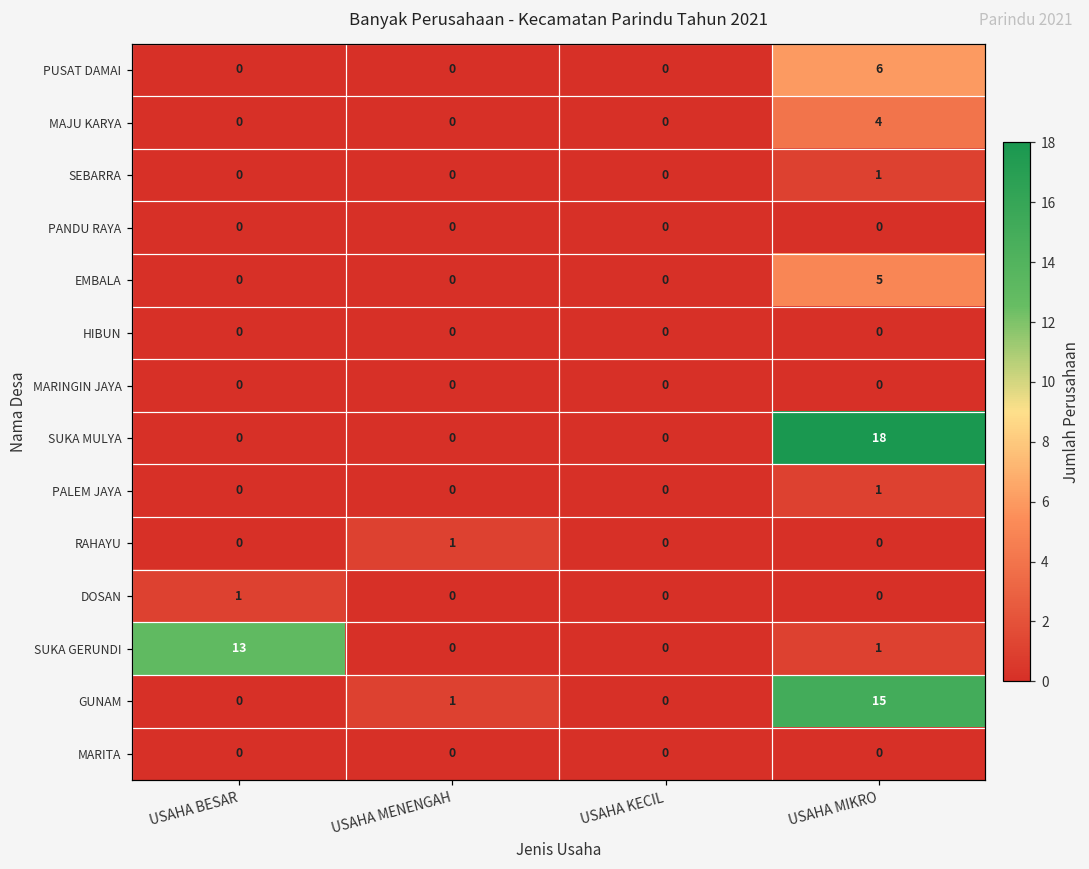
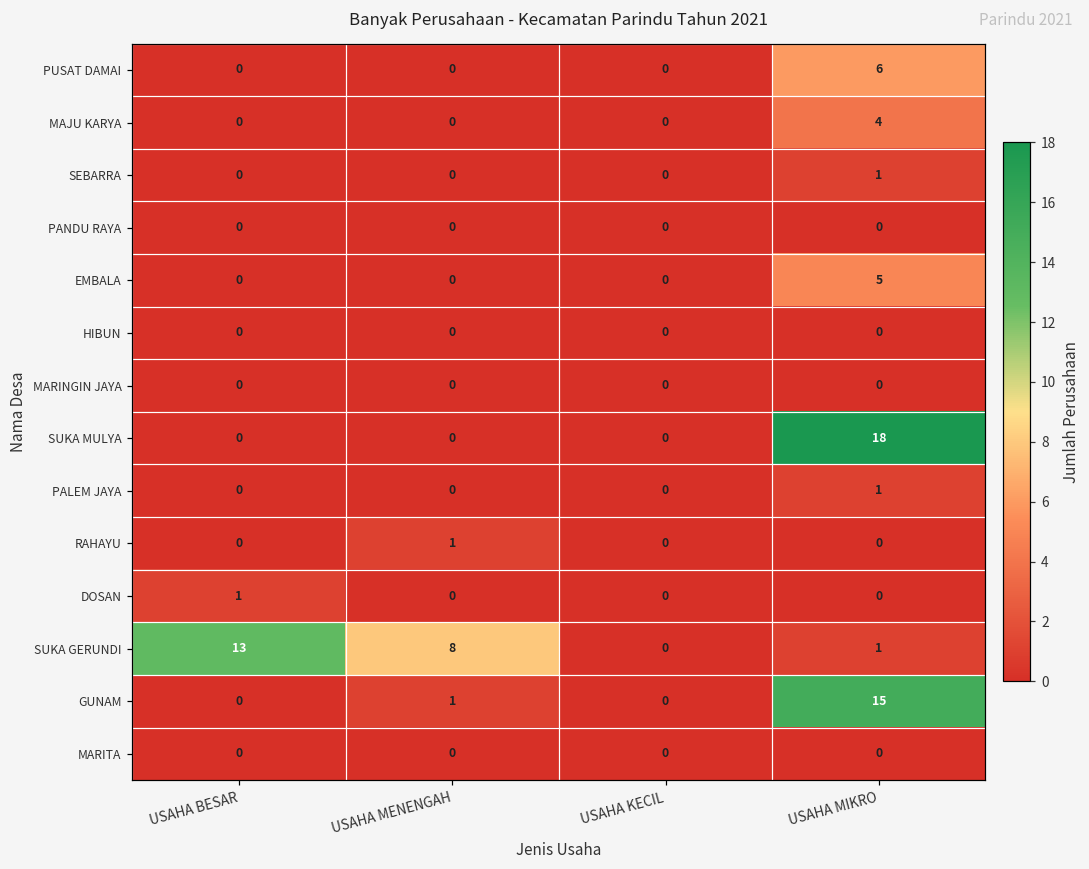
  {
    "PUSAT DAMAI": {
      "USAHA BESAR": 0,
      "USAHA MENENGAH": 0,
      "USAHA KECIL": 0,
      "USAHA MIKRO": 6
    },
    "MAJU KARYA": {
      "USAHA BESAR": 0,
      "USAHA MENENGAH": 0,
      "USAHA KECIL": 0,
      "USAHA MIKRO": 4
    },
    "SEBARRA": {
      "USAHA BESAR": 0,
      "USAHA MENENGAH": 0,
      "USAHA KECIL": 0,
      "USAHA MIKRO": 1
    },
    "PANDU RAYA": {
      "USAHA BESAR": 0,
      "USAHA MENENGAH": 0,
      "USAHA KECIL": 0,
      "USAHA MIKRO": 0
    },
    "EMBALA": {
      "USAHA BESAR": 0,
      "USAHA MENENGAH": 0,
      "USAHA KECIL": 0,
      "USAHA MIKRO": 5
    },
    "HIBUN": {
      "USAHA BESAR": 0,
      "USAHA MENENGAH": 0,
      "USAHA KECIL": 0,
      "USAHA MIKRO": 0
    },
    "MARINGIN JAYA": {
      "USAHA BESAR": 0,
      "USAHA MENENGAH": 0,
      "USAHA KECIL": 0,
      "USAHA MIKRO": 0
    },
    "SUKA MULYA": {
      "USAHA BESAR": 0,
      "USAHA MENENGAH": 0,
      "USAHA KECIL": 0,
      "USAHA MIKRO": 18
    },
    "PALEM JAYA": {
      "USAHA BESAR": 0,
      "USAHA MENENGAH": 0,
      "USAHA KECIL": 0,
      "USAHA MIKRO": 1
    },
    "RAHAYU": {
      "USAHA BESAR": 0,
      "USAHA MENENGAH": 1,
      "USAHA KECIL": 0,
      "USAHA MIKRO": 0
    },
    "DOSAN": {
      "USAHA BESAR": 1,
      "USAHA MENENGAH": 0,
      "USAHA KECIL": 0,
      "USAHA MIKRO": 0
    },
    "SUKA GERUNDI": {
      "USAHA BESAR": 13,
-     "USAHA MENENGAH": 0,
+     "USAHA MENENGAH": 8,
      "USAHA KECIL": 0,
      "USAHA MIKRO": 1
    },
    "GUNAM": {
      "USAHA BESAR": 0,
      "USAHA MENENGAH": 1,
      "USAHA KECIL": 0,
      "USAHA MIKRO": 15
    },
    "MARITA": {
      "USAHA BESAR": 0,
      "USAHA MENENGAH": 0,
      "USAHA KECIL": 0,
      "USAHA MIKRO": 0
    }
  }
